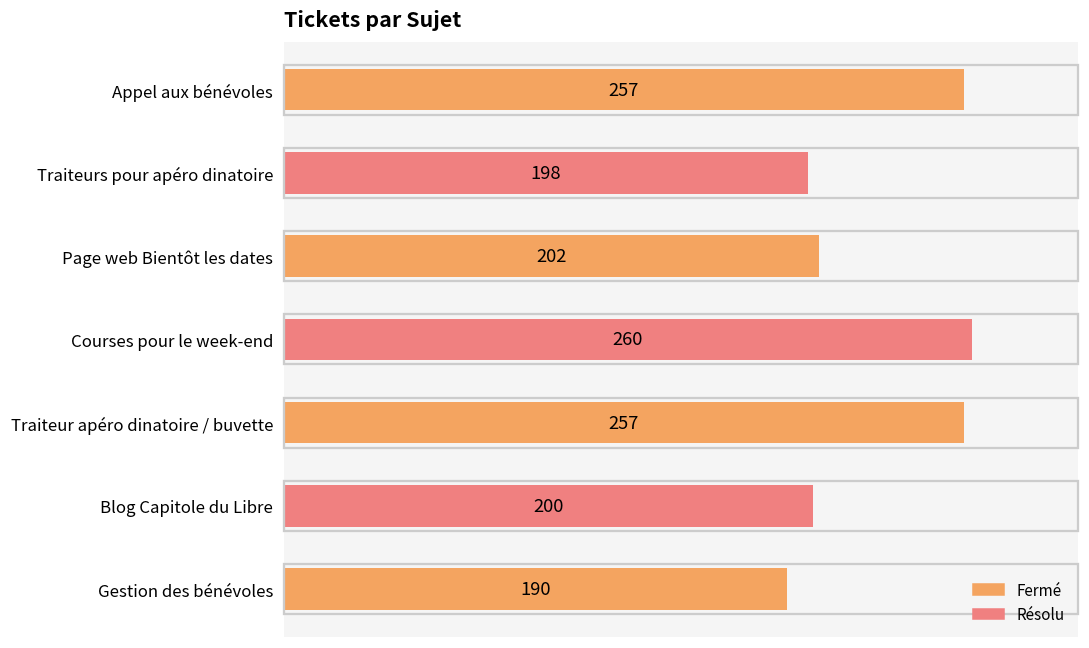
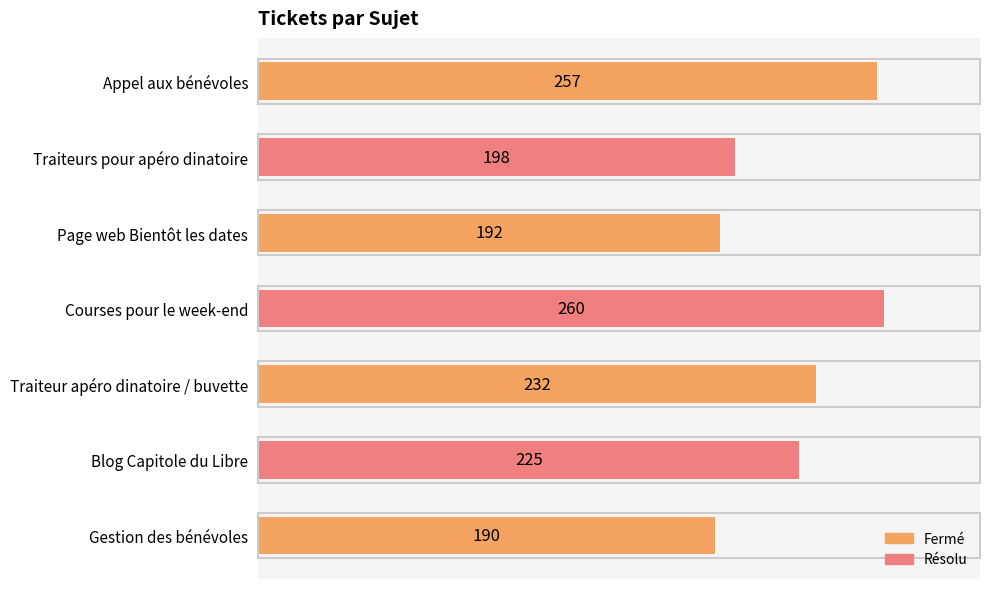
  {
    "Appel aux bénévoles": 257,
    "Traiteurs pour apéro dinatoire": 198,
-   "Page web Bientôt les dates": 202,
+   "Page web Bientôt les dates": 192,
    "Courses pour le week-end": 260,
-   "Traiteur apéro dinatoire / buvette": 257,
-   "Blog Capitole du Libre": 200,
+   "Traiteur apéro dinatoire / buvette": 232,
+   "Blog Capitole du Libre": 225,
    "Gestion des bénévoles": 190
  }
